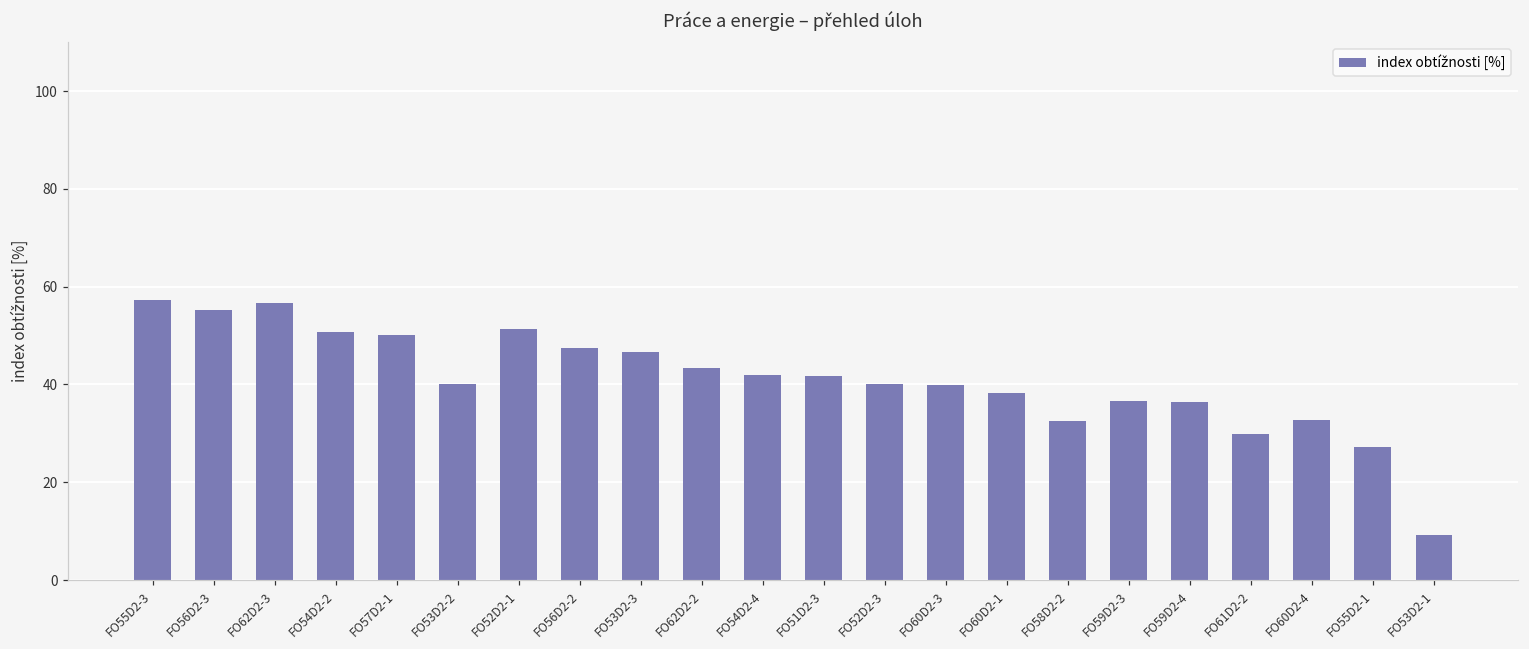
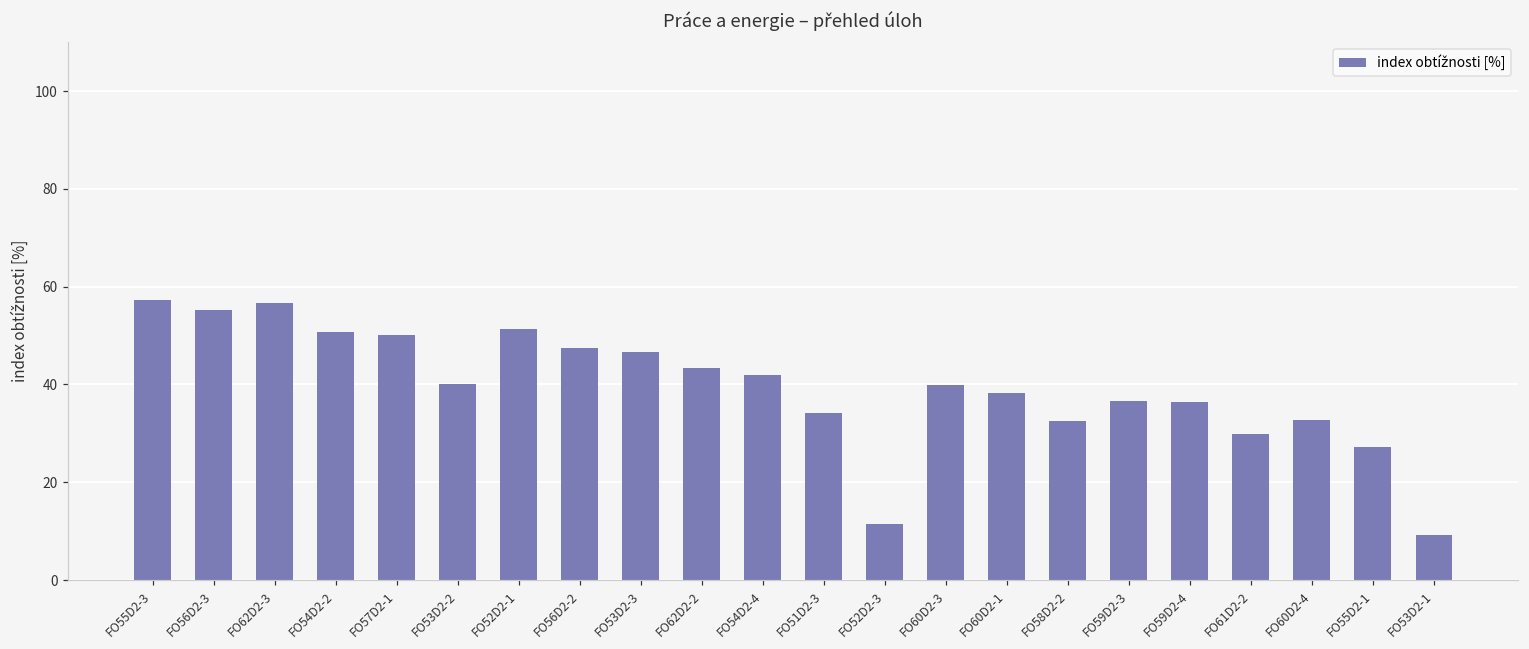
  {
    "FO55D2-3": 57,
    "FO56D2-3": 55,
    "FO62D2-3": 57,
    "FO54D2-2": 51,
    "FO57D2-1": 50,
    "FO53D2-2": 40,
    "FO52D2-1": 51,
    "FO56D2-2": 47,
    "FO53D2-3": 47,
    "FO62D2-2": 43,
    "FO54D2-4": 42,
-   "FO51D2-3": 42,
-   "FO52D2-3": 40,
+   "FO51D2-3": 34,
+   "FO52D2-3": 12,
    "FO60D2-3": 40,
    "FO60D2-1": 38,
    "FO58D2-2": 33,
    "FO59D2-3": 37,
    "FO59D2-4": 36,
    "FO61D2-2": 30,
    "FO60D2-4": 33,
    "FO55D2-1": 27,
    "FO53D2-1": 9
  }
